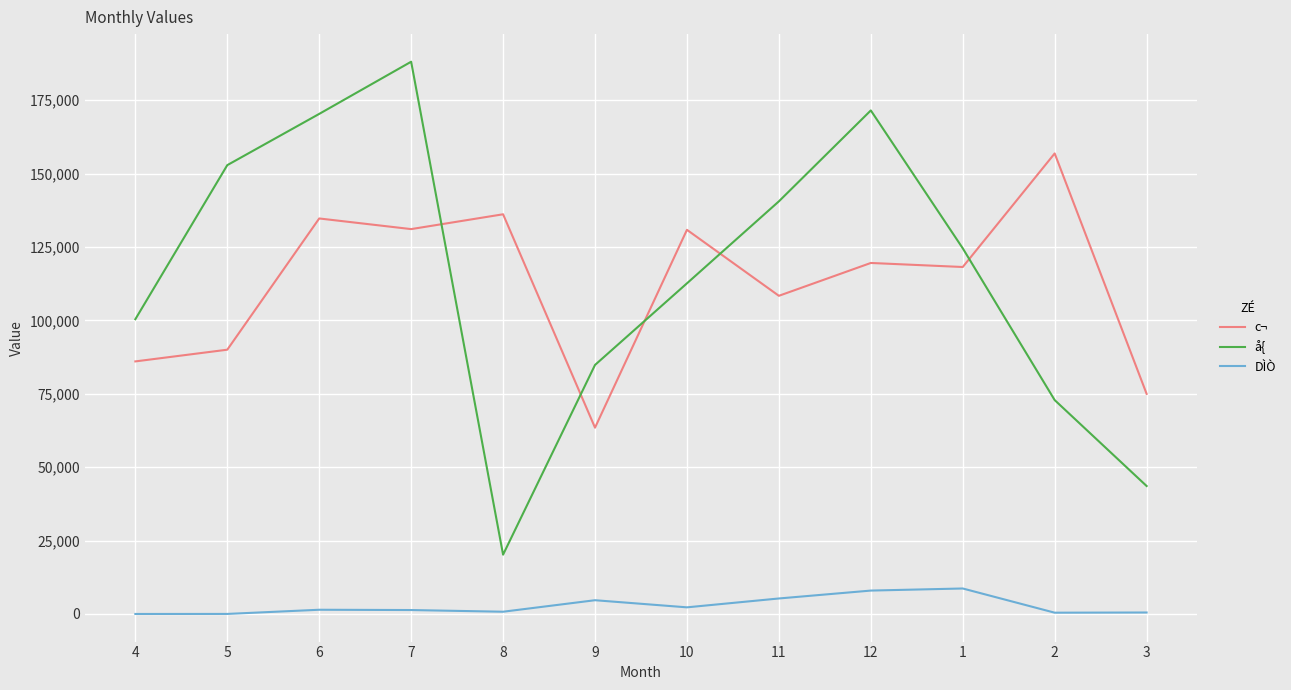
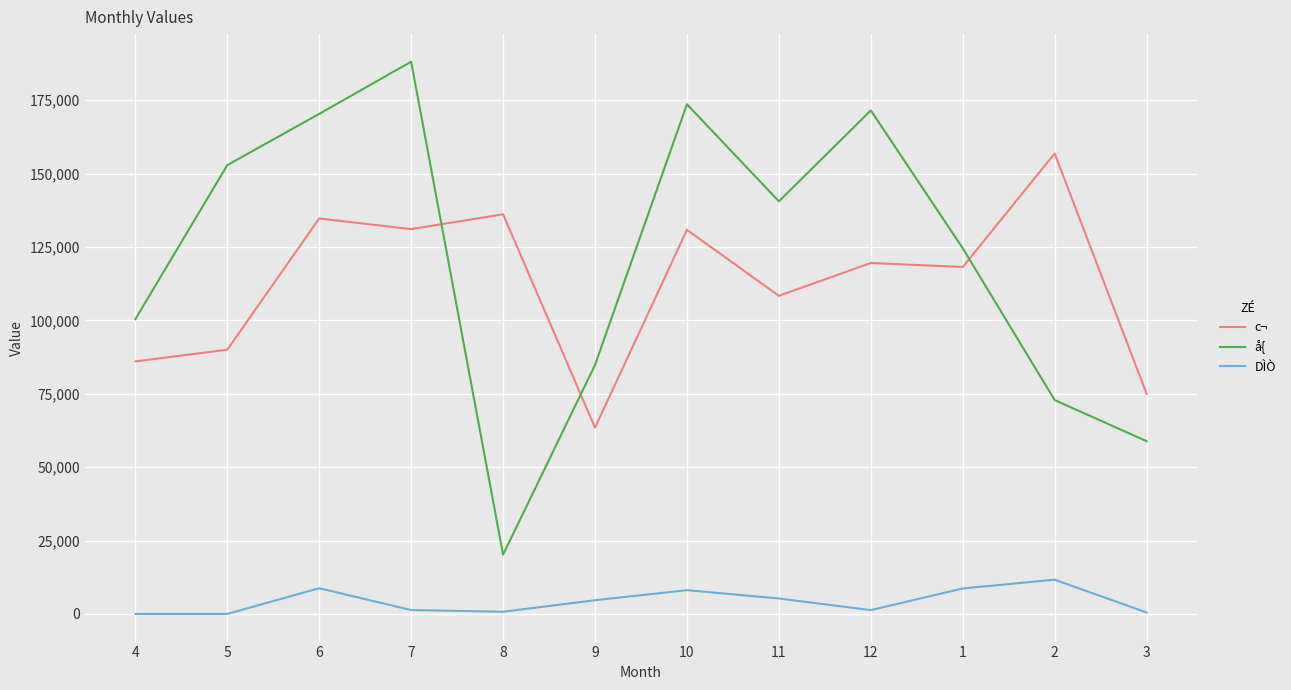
  {
    "c¬": {
      "4": "86,000",
      "5": "90,000",
      "6": "135,000",
      "7": "131,000",
      "8": "136,000",
      "9": "63,000",
      "10": "131,000",
      "11": "108,000",
      "12": "120,000",
      "1": "118,000",
      "2": "157,000",
      "3": "75,000"
    },
    "å{": {
      "4": "100,000",
      "5": "153,000",
      "6": "170,000",
      "7": "188,000",
      "8": "20,000",
      "9": "85,000",
-     "10": "113,000",
+     "10": "174,000",
      "11": "141,000",
      "12": "172,000",
      "1": "125,000",
      "2": "73,000",
-     "3": "44,000"
+     "3": "59,000"
    },
    "DÌÒ": {
      "4": "0",
      "5": "0",
-     "6": "1,000",
+     "6": "9,000",
      "7": "1,000",
      "8": "1,000",
      "9": "5,000",
-     "10": "2,000",
+     "10": "8,000",
      "11": "5,000",
-     "12": "8,000",
+     "12": "1,000",
      "1": "9,000",
-     "2": "0",
+     "2": "12,000",
      "3": "1,000"
    }
  }
